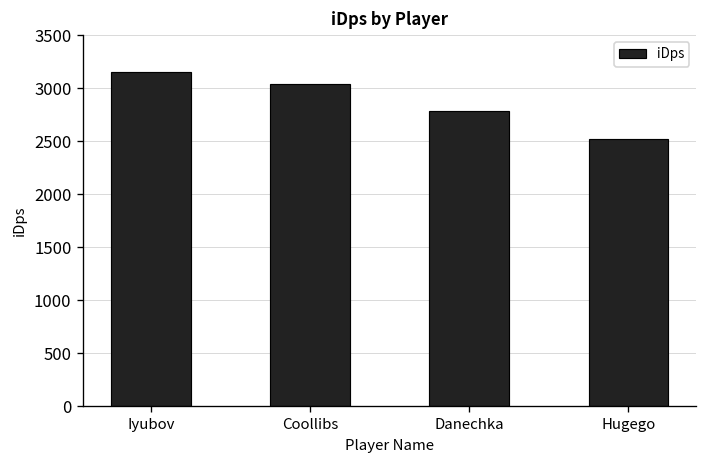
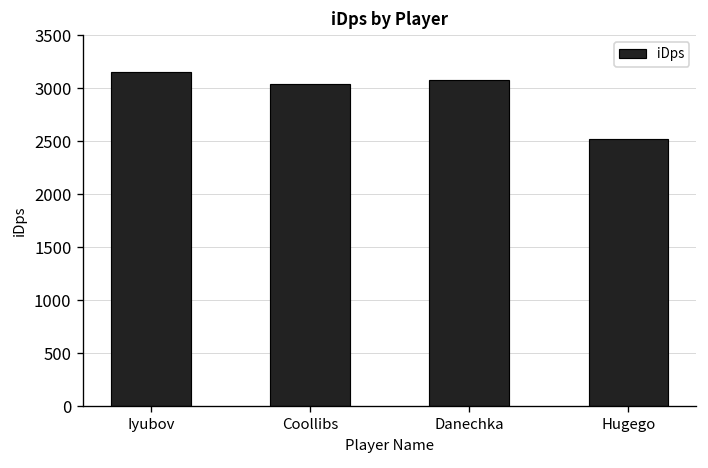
  {
    "Iyubov": 3200,
    "Coollibs": 3000,
-   "Danechka": 2800,
+   "Danechka": 3100,
    "Hugego": 2500
  }
